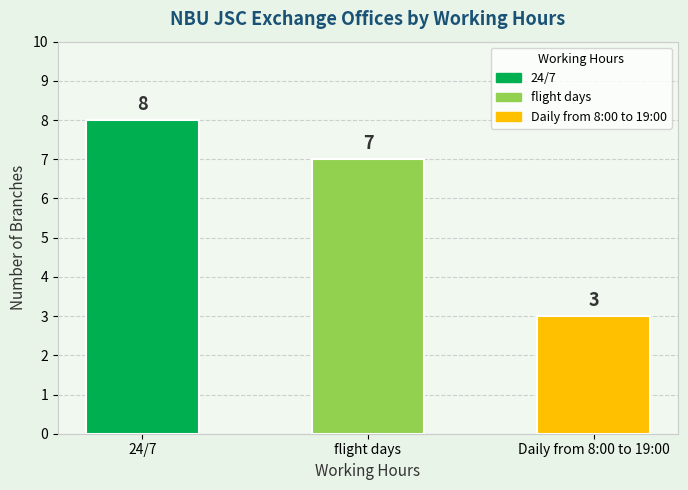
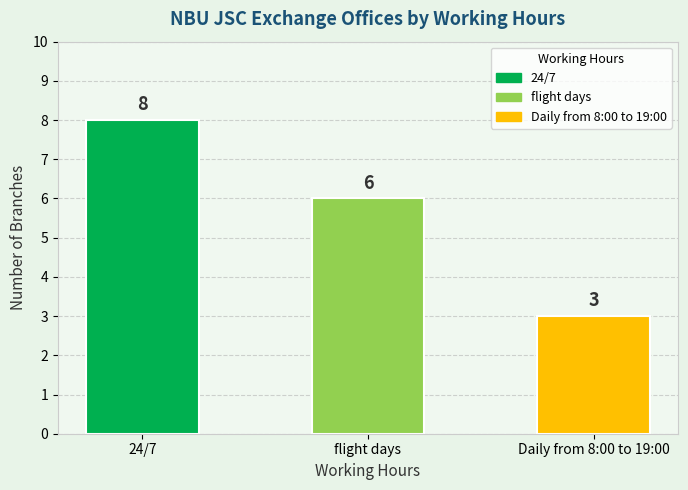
  {
    "24/7": 8,
-   "flight days": 7,
+   "flight days": 6,
    "Daily from 8:00 to 19:00": 3
  }
